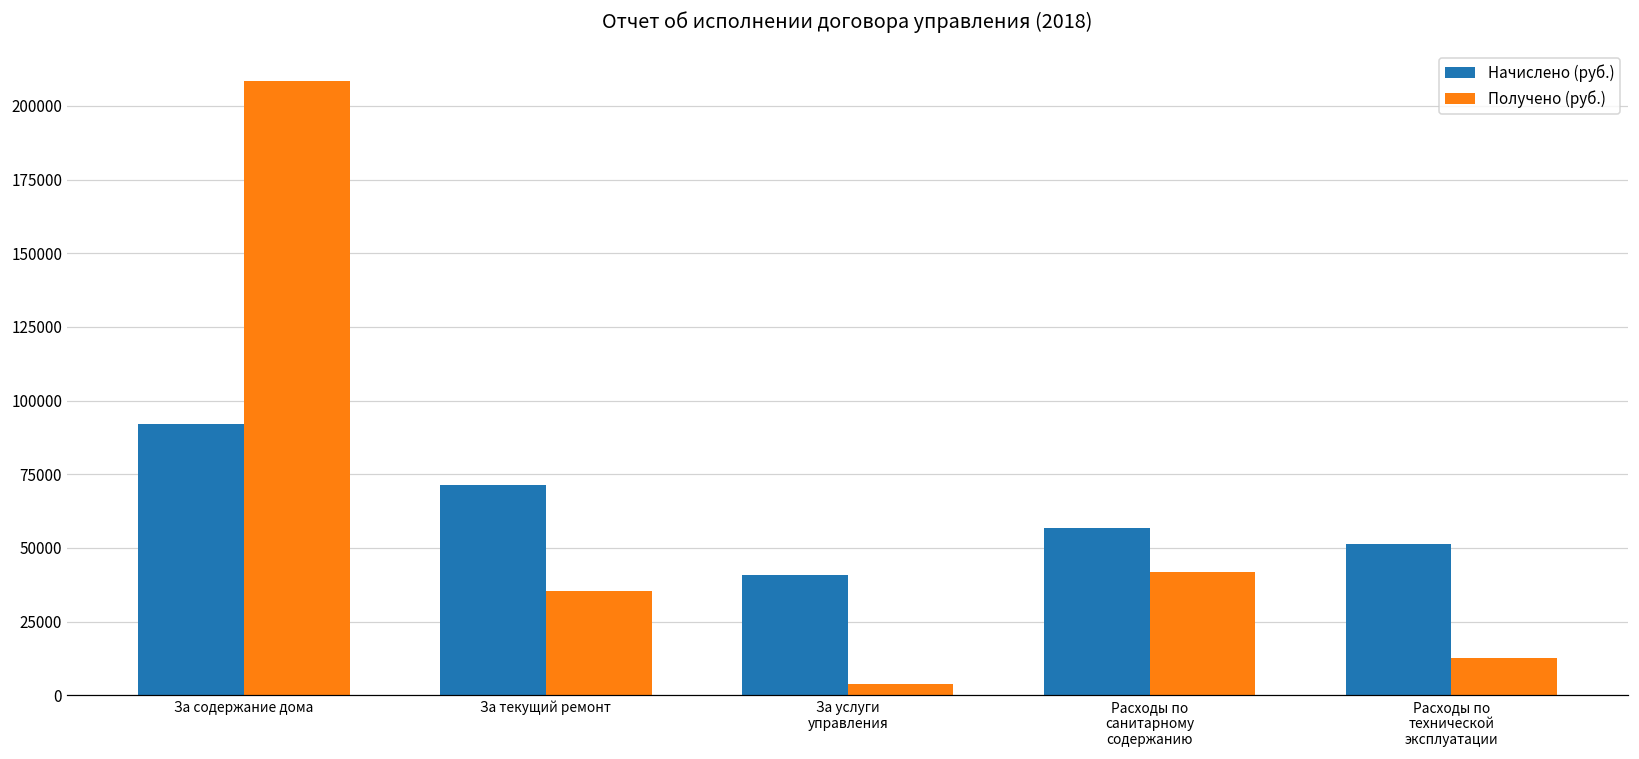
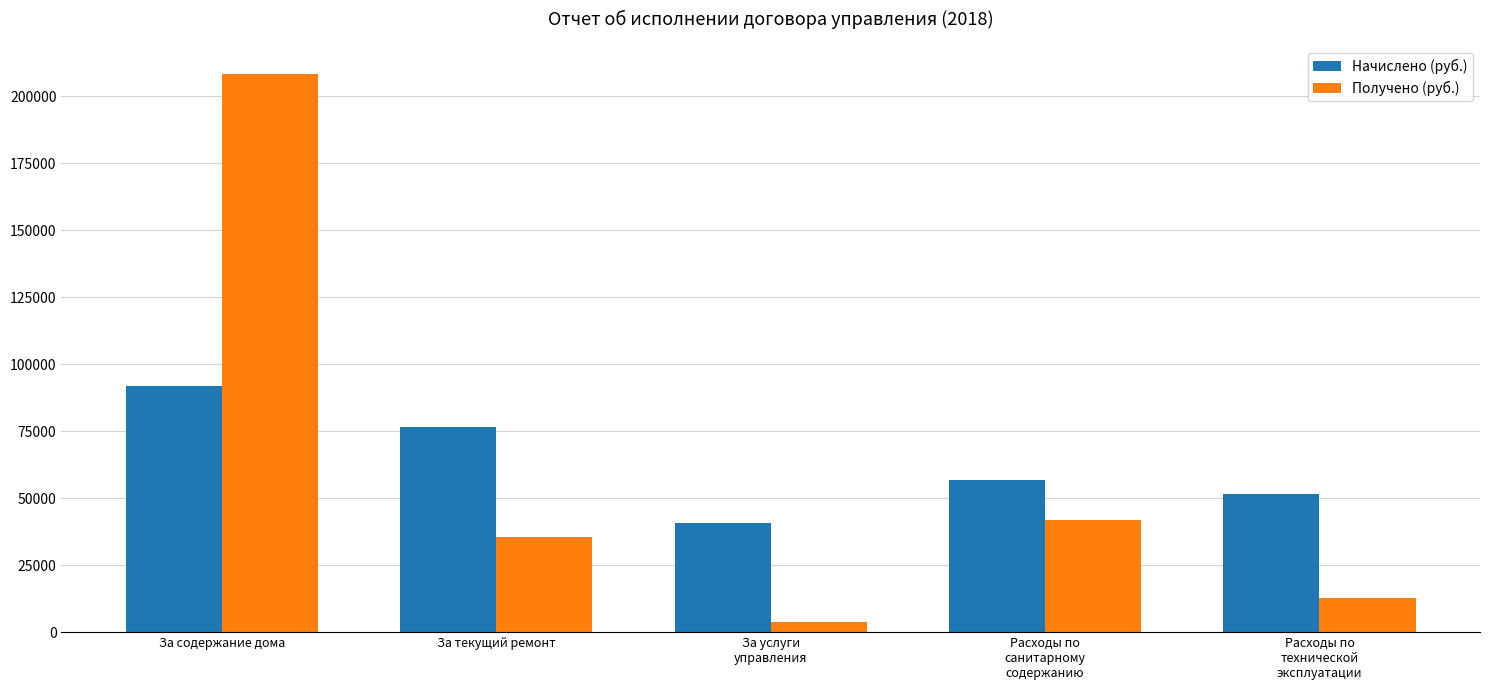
  {
    "Начислено (руб.)": {
      "За содержание дома": 92000,
-     "За текущий ремонт": 71000,
+     "За текущий ремонт": 77000,
      "За услуги управления": 41000,
      "Расходы по санитарному содержанию": 57000,
      "Расходы по технической эксплуатации": 52000
    },
    "Получено (руб.)": {
      "За содержание дома": 208000,
      "За текущий ремонт": 35000,
      "За услуги управления": 4000,
      "Расходы по санитарному содержанию": 42000,
      "Расходы по технической эксплуатации": 13000
    }
  }
